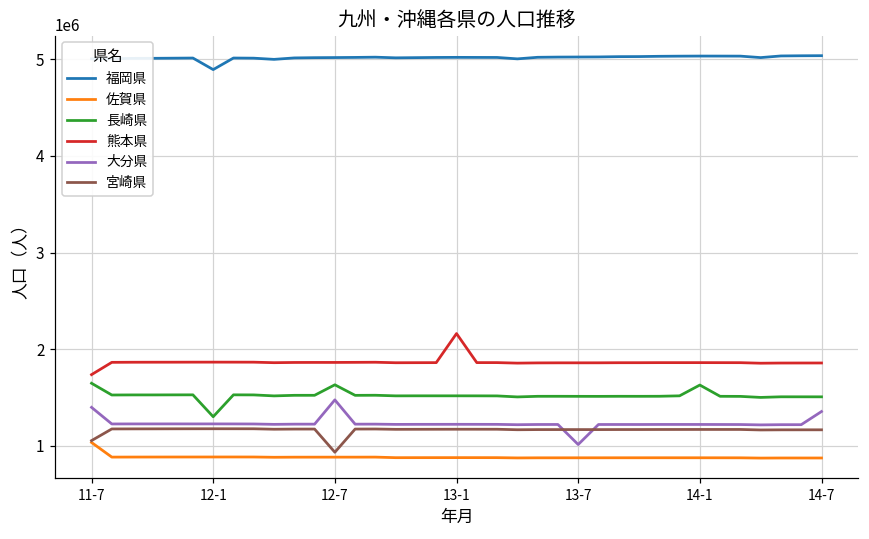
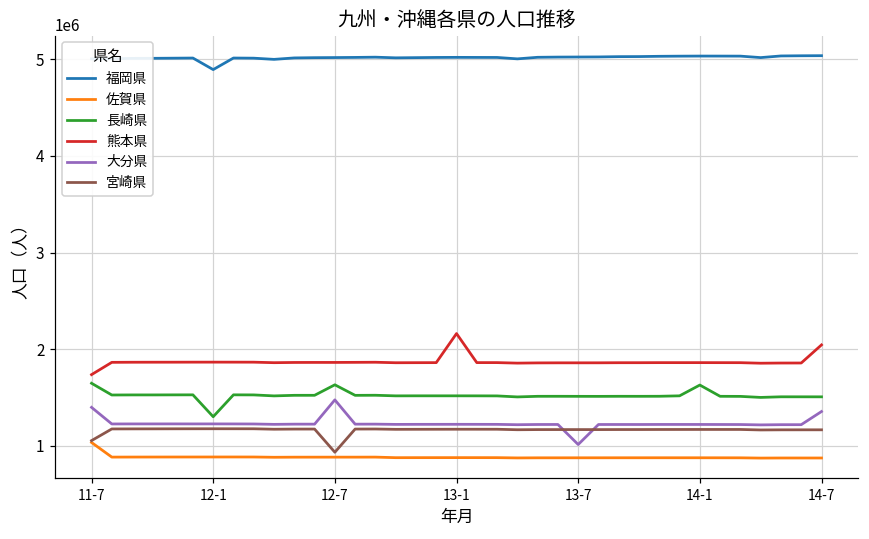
  {
    "福岡県": {
      "12-1": 4900000,
      "12-7": 5000000,
      "13-1": 5000000,
      "13-7": 5000000,
      "14-1": 5000000,
      "14-7": 5000000
    },
    "佐賀県": {
      "12-1": 900000,
      "12-7": 900000,
      "13-1": 900000,
      "13-7": 900000,
      "14-1": 900000,
      "14-7": 900000
    },
    "長崎県": {
      "11-7": 1600000,
      "12-1": 1300000,
      "12-7": 1600000,
      "13-1": 1500000,
      "13-7": 1500000,
      "14-1": 1600000,
      "14-7": 1500000
    },
    "熊本県": {
      "11-7": 1700000,
      "12-1": 1900000,
      "12-7": 1900000,
      "13-1": 2200000,
      "13-7": 1900000,
      "14-1": 1900000,
-     "14-7": 1900000
+     "14-7": 2000000
    },
    "大分県": {
      "11-7": 1400000,
      "12-1": 1200000,
      "12-7": 1500000,
      "13-1": 1200000,
      "13-7": 1000000,
      "14-1": 1200000,
      "14-7": 1400000
    },
    "宮崎県": {
      "12-1": 1200000,
      "12-7": 900000,
      "13-1": 1200000,
      "13-7": 1200000,
      "14-1": 1200000,
      "14-7": 1200000
    }
  }
